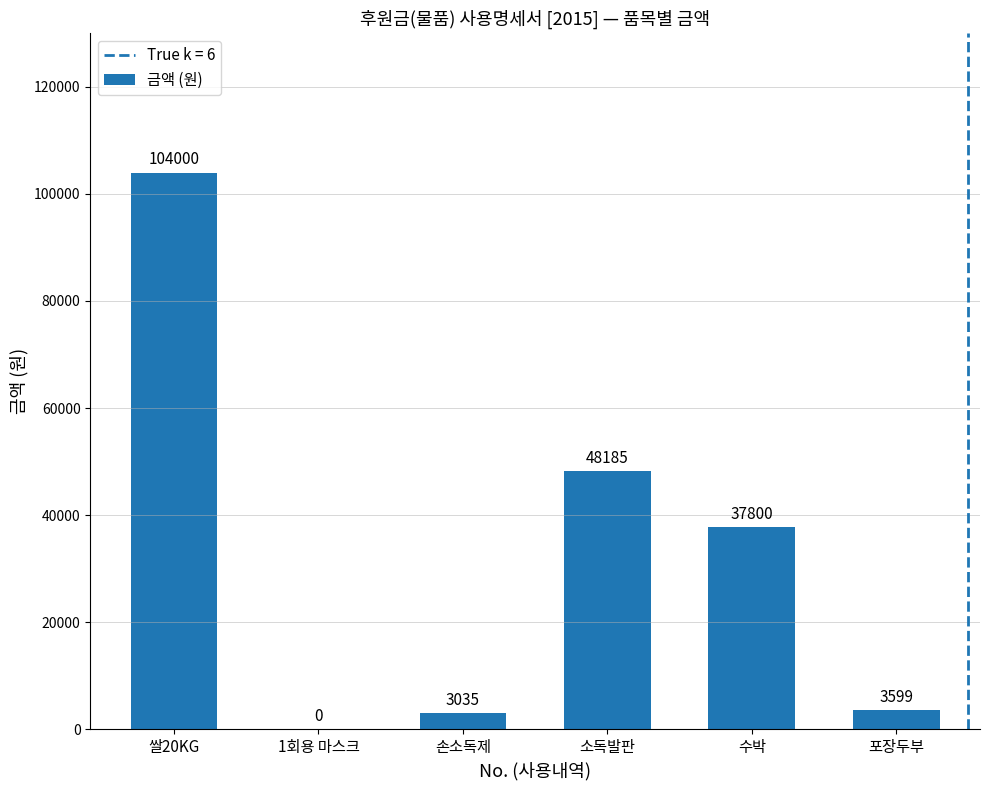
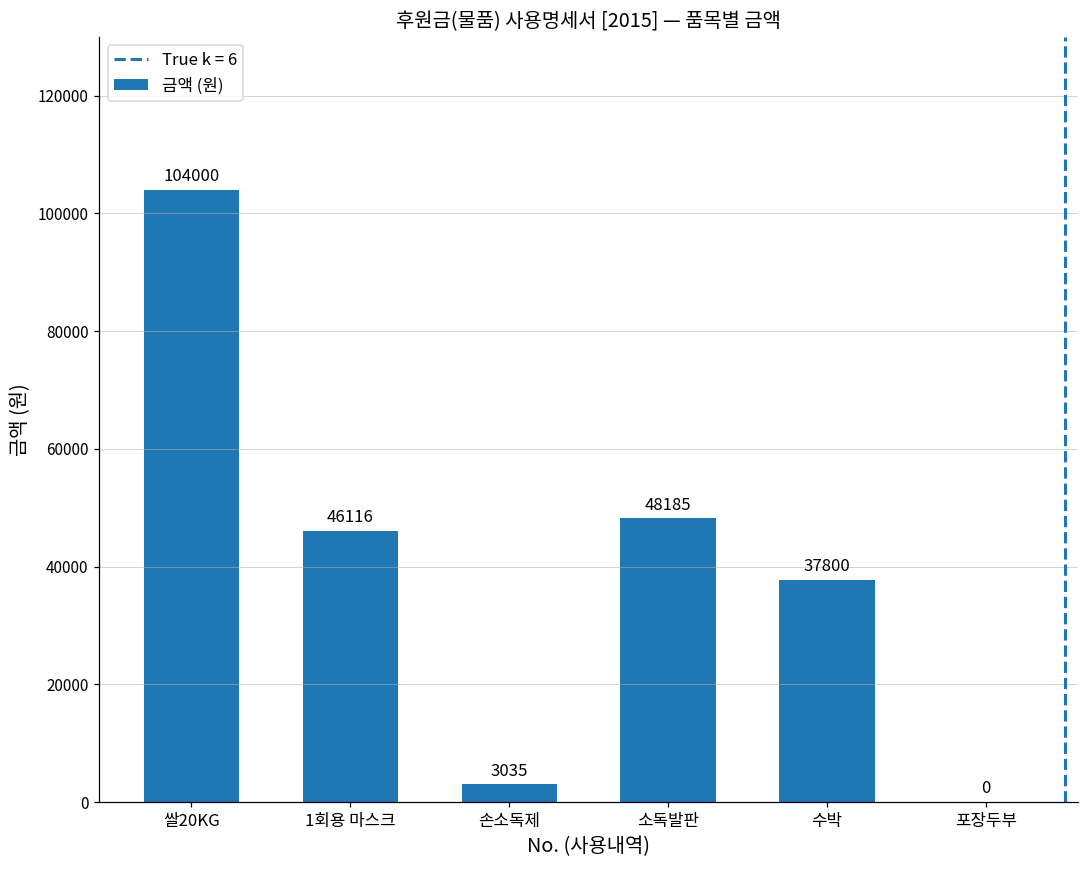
  {
    "쌀20KG": 104000,
-   "1회용 마스크": 0,
+   "1회용 마스크": 46116,
    "손소독제": 3035,
    "소독발판": 48185,
    "수박": 37800,
-   "포장두부": 3599
+   "포장두부": 0
  }
